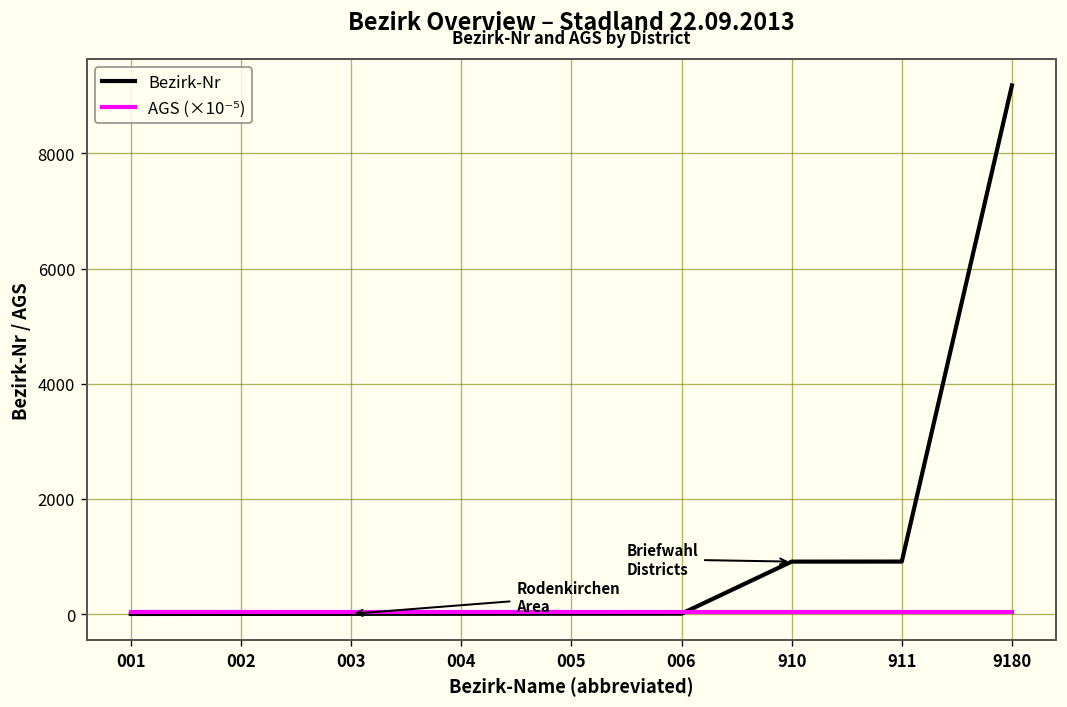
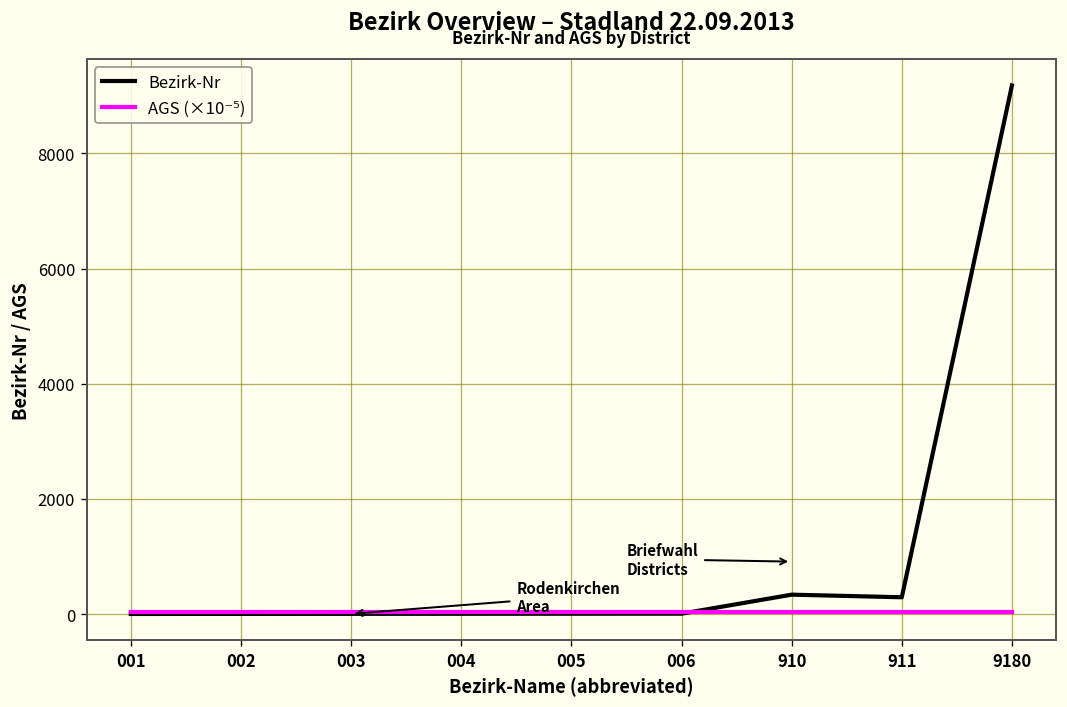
  {
    "Bezirk-Nr": {
-     "910": 900,
-     "911": 900,
+     "910": 300,
+     "911": 300,
      "9180": 9200
    },
    "AGS (×10⁻⁵)": {
      "910": 0,
      "911": 0,
      "9180": 0
    }
  }
